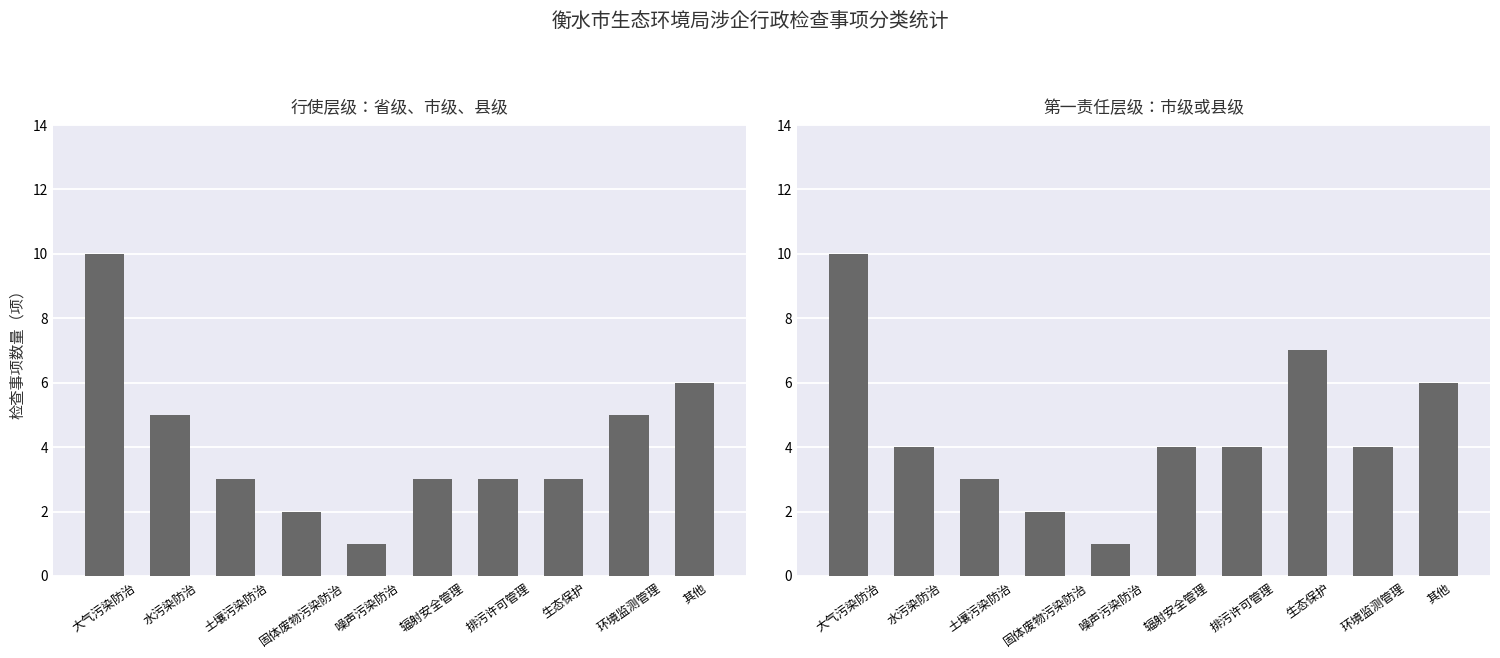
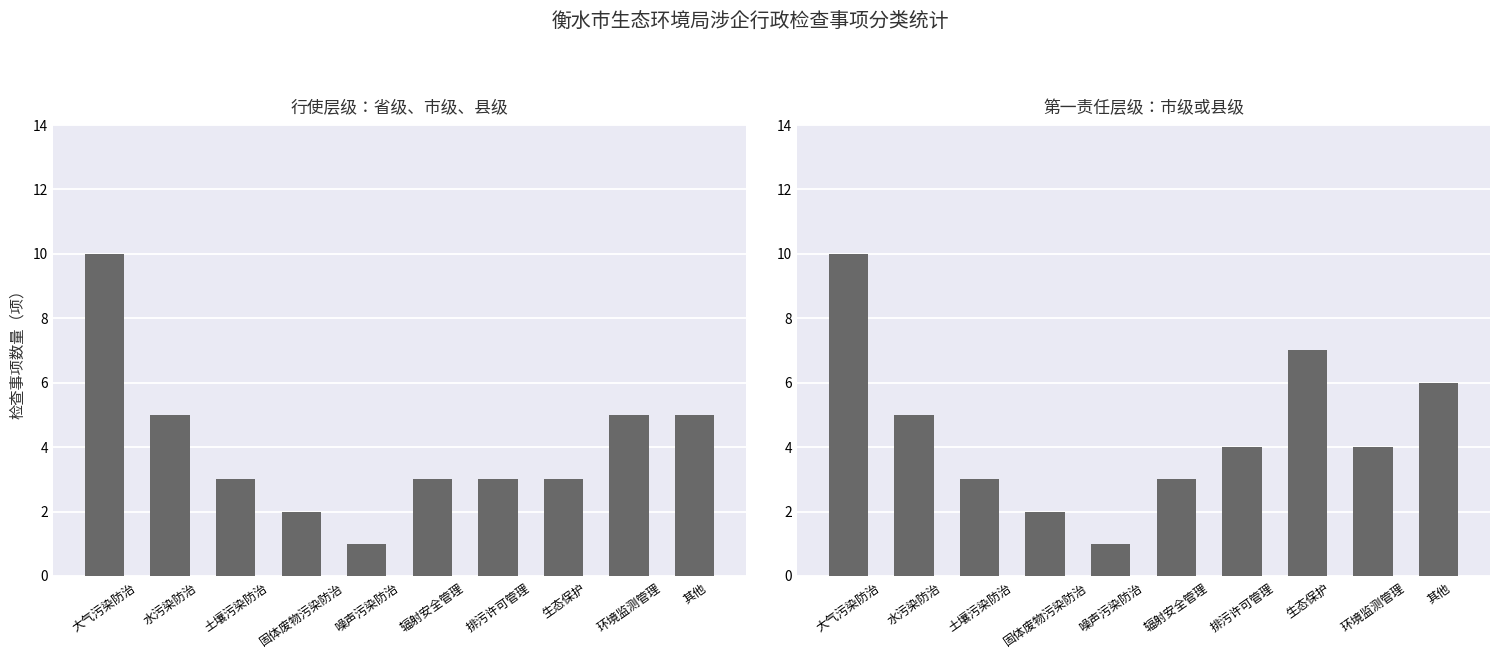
  {
    "行使层级：省级、市级、县级": {
      "大气污染防治": 10,
      "水污染防治": 5,
      "土壤污染防治": 3,
      "固体废物污染防治": 2,
      "噪声污染防治": 1,
      "辐射安全管理": 3,
      "排污许可管理": 3,
      "生态保护": 3,
      "环境监测管理": 5,
-     "其他": 6
+     "其他": 5
    },
    "第一责任层级：市级或县级": {
      "大气污染防治": 10,
-     "水污染防治": 4,
+     "水污染防治": 5,
      "土壤污染防治": 3,
      "固体废物污染防治": 2,
      "噪声污染防治": 1,
-     "辐射安全管理": 4,
+     "辐射安全管理": 3,
      "排污许可管理": 4,
      "生态保护": 7,
      "环境监测管理": 4,
      "其他": 6
    }
  }
